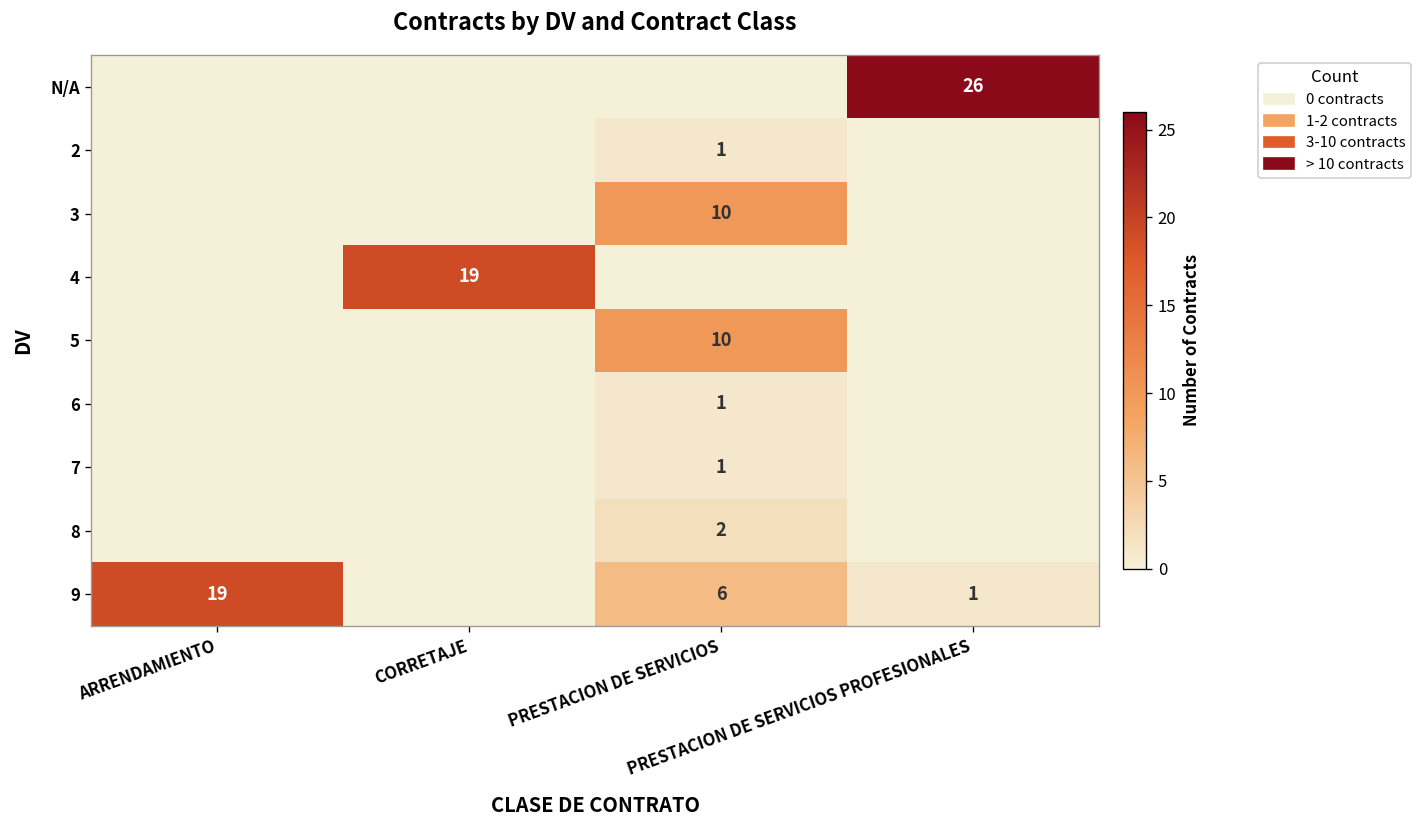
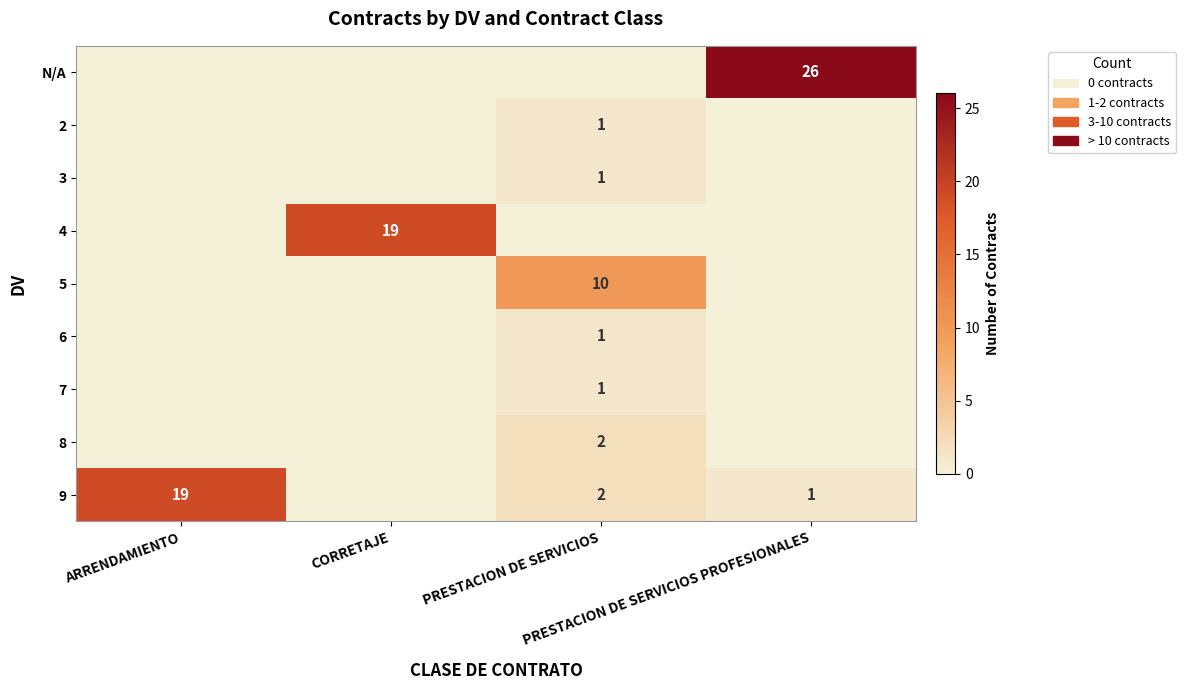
  {
    "N/A": {
      "PRESTACION DE SERVICIOS PROFESIONALES": 26
    },
    "2": {
      "PRESTACION DE SERVICIOS": 1
    },
    "3": {
-     "PRESTACION DE SERVICIOS": 10
+     "PRESTACION DE SERVICIOS": 1
    },
    "4": {
      "CORRETAJE": 19
    },
    "5": {
      "PRESTACION DE SERVICIOS": 10
    },
    "6": {
      "PRESTACION DE SERVICIOS": 1
    },
    "7": {
      "PRESTACION DE SERVICIOS": 1
    },
    "8": {
      "PRESTACION DE SERVICIOS": 2
    },
    "9": {
      "ARRENDAMIENTO": 19,
-     "PRESTACION DE SERVICIOS": 6,
+     "PRESTACION DE SERVICIOS": 2,
      "PRESTACION DE SERVICIOS PROFESIONALES": 1
    }
  }
